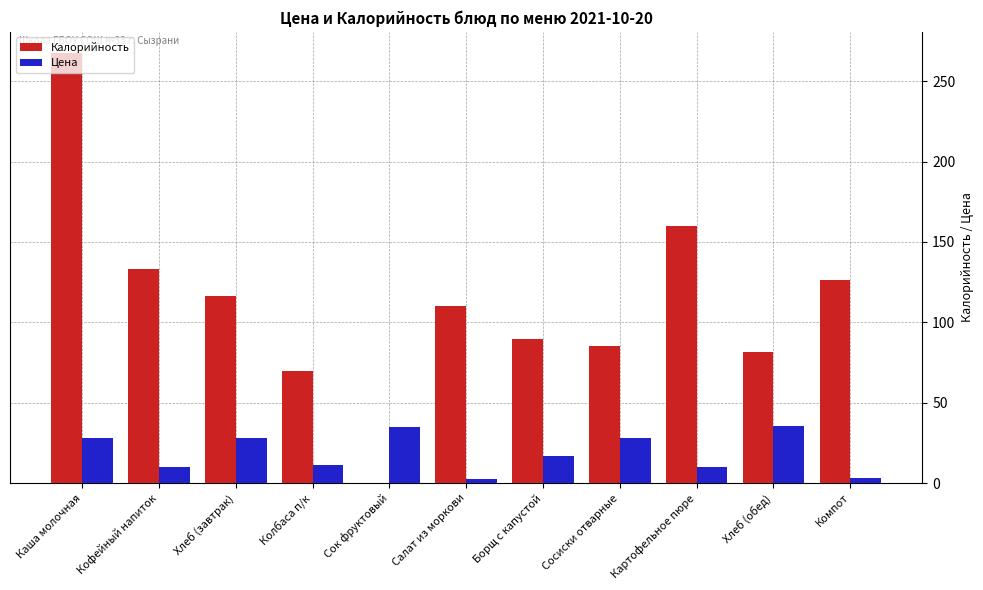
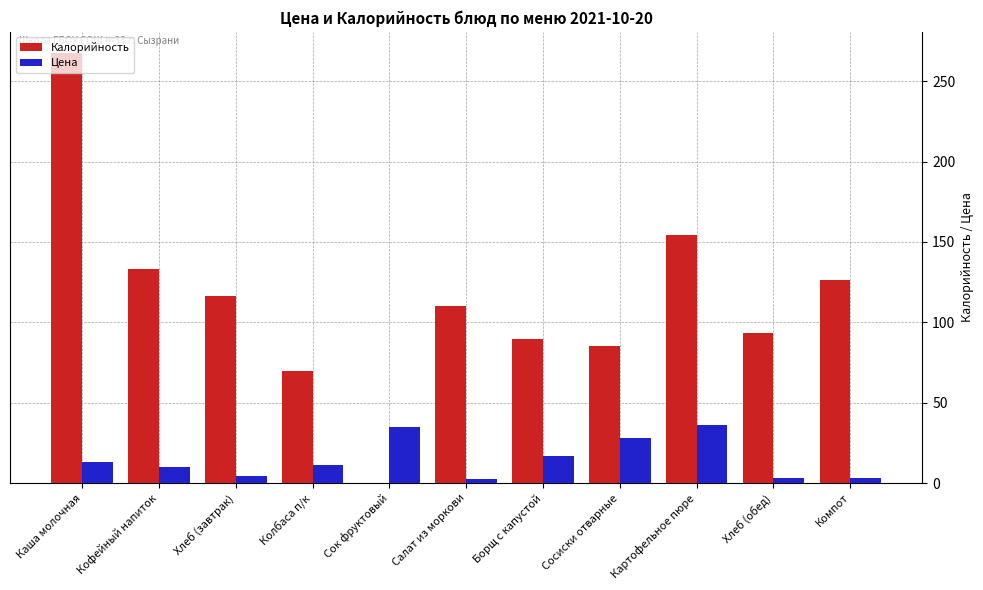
  {
    "Калорийность": {
      "Кофейный напиток": 133,
      "Хлеб (завтрак)": 117,
      "Колбаса п/к": 70,
      "Сок фруктовый": 0,
      "Салат из моркови": 110,
      "Борщ с капустой": 90,
      "Сосиски отварные": 86,
-     "Картофельное пюре": 160,
-     "Хлеб (обед)": 82,
+     "Картофельное пюре": 154,
+     "Хлеб (обед)": 93,
      "Компот": 126
    },
    "Цена": {
-     "Каша молочная": 28,
+     "Каша молочная": 13,
      "Кофейный напиток": 10,
-     "Хлеб (завтрак)": 28,
+     "Хлеб (завтрак)": 4,
      "Колбаса п/к": 11,
      "Сок фруктовый": 35,
      "Салат из моркови": 3,
      "Борщ с капустой": 17,
      "Сосиски отварные": 28,
-     "Картофельное пюре": 10,
-     "Хлеб (обед)": 35,
+     "Картофельное пюре": 36,
+     "Хлеб (обед)": 3,
      "Компот": 3
    }
  }
